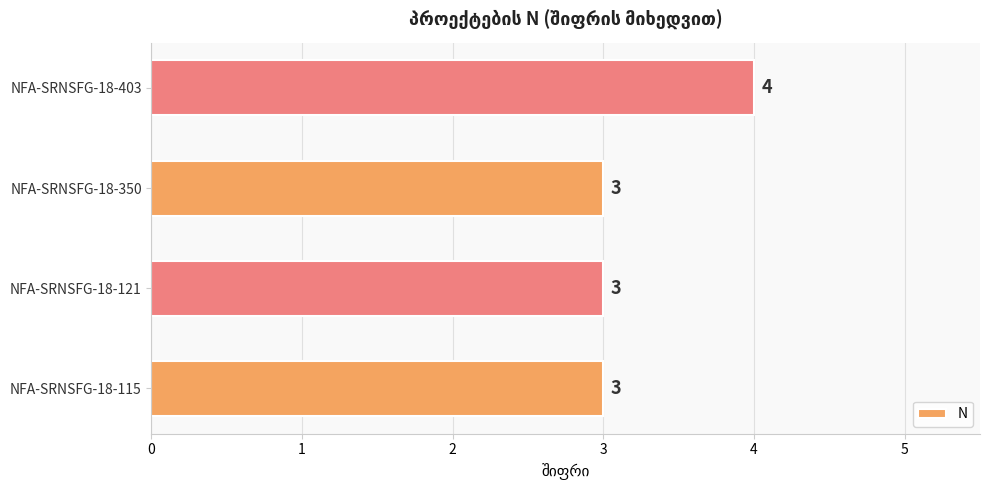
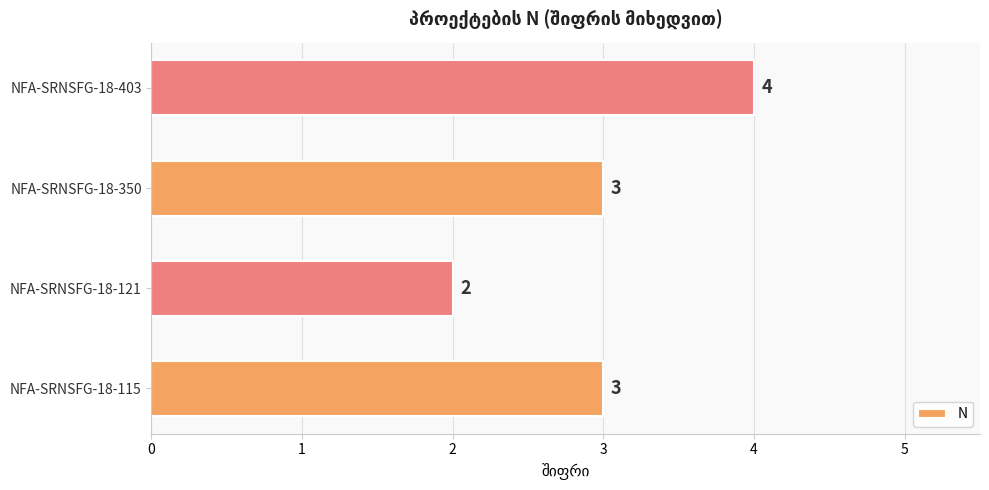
  {
    "NFA-SRNSFG-18-403": 4,
    "NFA-SRNSFG-18-350": 3,
-   "NFA-SRNSFG-18-121": 3,
+   "NFA-SRNSFG-18-121": 2,
    "NFA-SRNSFG-18-115": 3
  }
